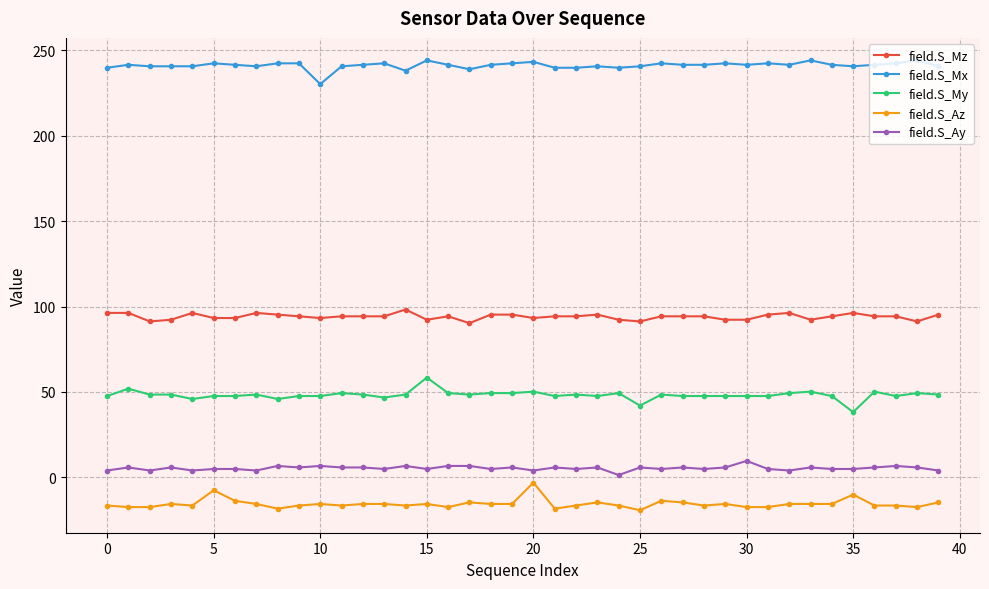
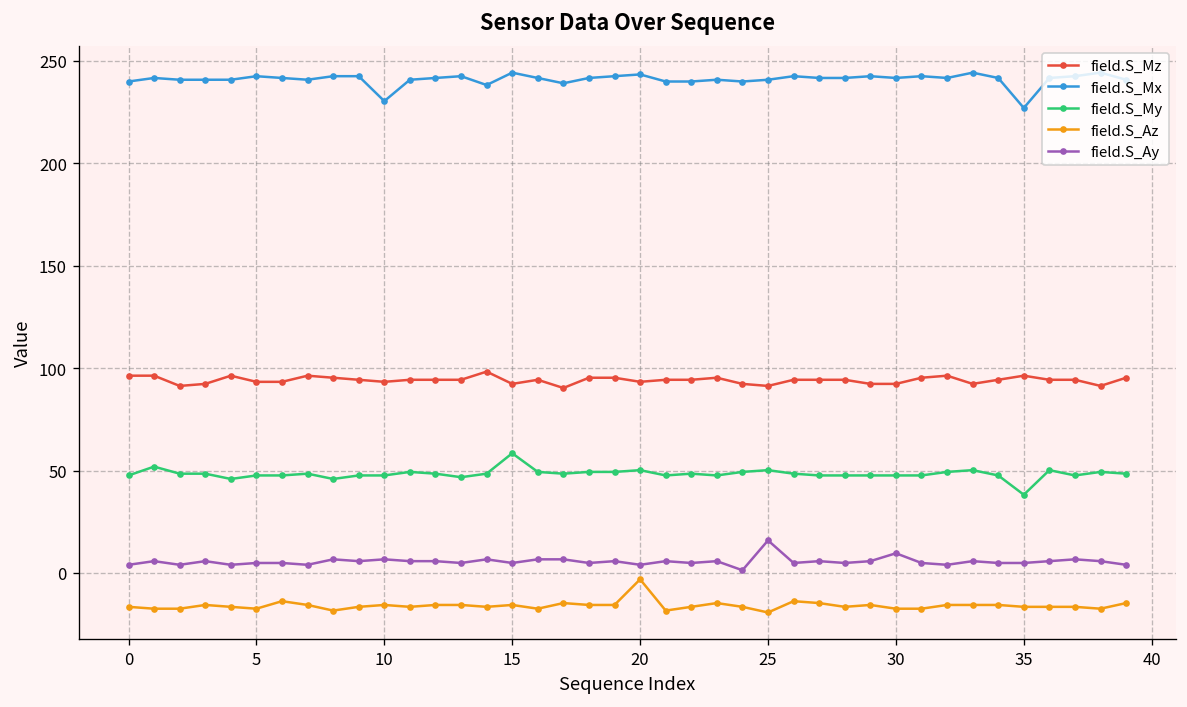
  {
    "field.S_Mz": {
      "0": 96,
      "5": 93,
      "10": 93,
      "15": 92,
      "20": 93,
      "25": 91,
      "30": 92,
      "35": 96
    },
    "field.S_Mx": {
      "0": 240,
      "5": 242,
      "10": 230,
      "15": 244,
      "20": 243,
      "25": 241,
      "30": 242,
-     "35": 241
+     "35": 227
    },
    "field.S_My": {
      "0": 48,
      "5": 48,
      "10": 48,
      "15": 58,
      "20": 50,
-     "25": 42,
+     "25": 50,
      "30": 48,
      "35": 38
    },
    "field.S_Az": {
      "0": -17,
-     "5": -8,
+     "5": -17,
      "10": -16,
      "15": -16,
      "20": -3,
      "25": -19,
      "30": -17,
-     "35": -10
+     "35": -17
    },
    "field.S_Ay": {
      "0": 4,
      "5": 5,
      "10": 7,
      "15": 5,
      "20": 4,
-     "25": 6,
+     "25": 16,
      "30": 10,
      "35": 5
    }
  }
